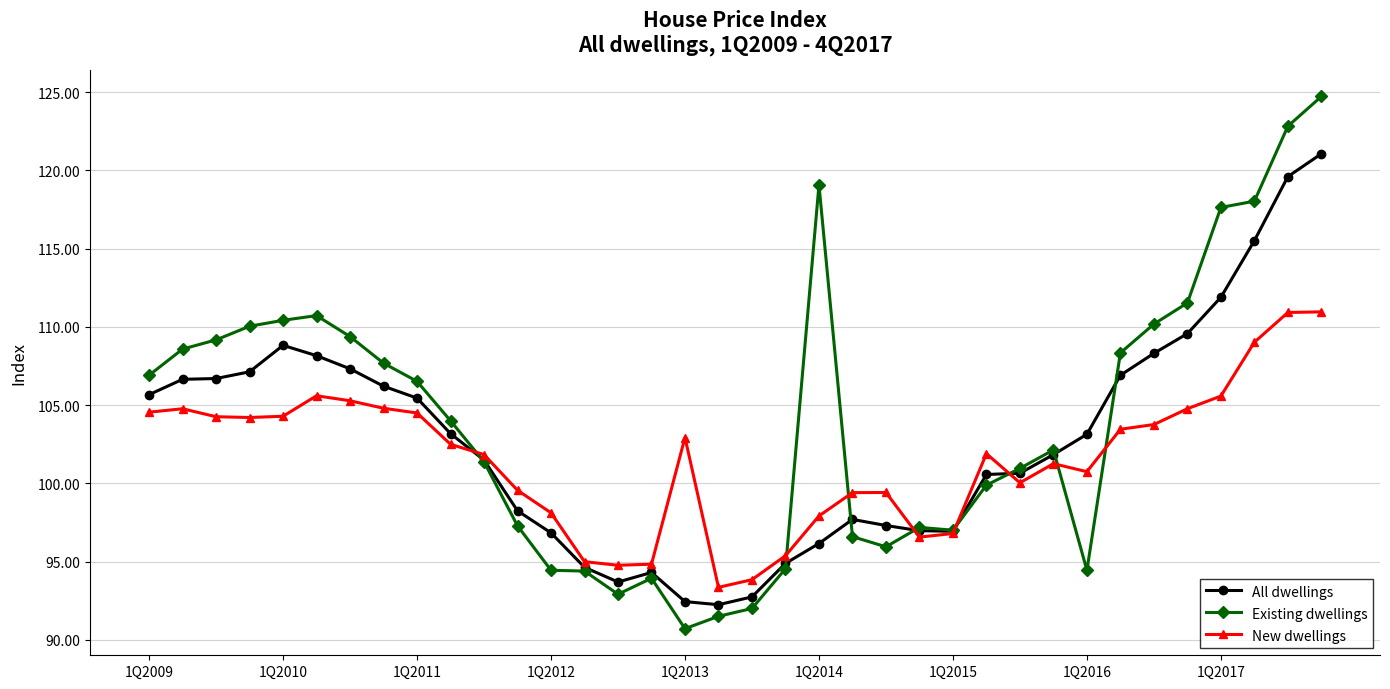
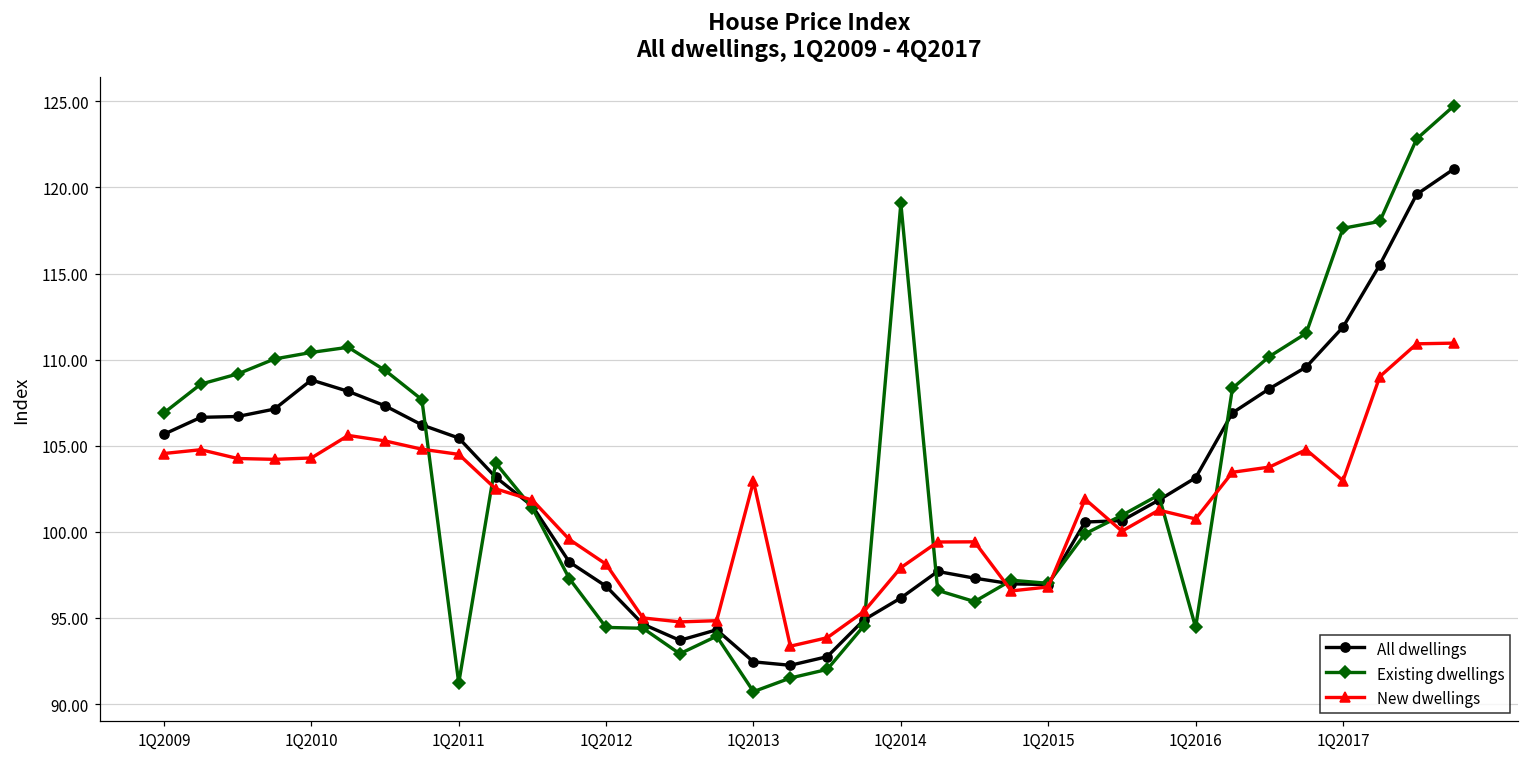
  {
    "All dwellings": {
      "1Q2009": 105.7,
      "1Q2010": 108.8,
      "1Q2011": 105.5,
      "1Q2012": 96.8,
      "1Q2013": 92.5,
      "1Q2014": 96.2,
      "1Q2016": 103.1,
      "1Q2017": 111.9
    },
    "Existing dwellings": {
      "1Q2009": 106.9,
      "1Q2010": 110.4,
-     "1Q2011": 106.5,
+     "1Q2011": 91.2,
      "1Q2012": 94.5,
      "1Q2013": 90.7,
      "1Q2014": 119.1,
      "1Q2016": 94.5,
      "1Q2017": 117.6
    },
    "New dwellings": {
      "1Q2009": 104.6,
      "1Q2010": 104.3,
      "1Q2011": 104.5,
      "1Q2012": 98.1,
      "1Q2013": 102.9,
      "1Q2014": 97.9,
      "1Q2016": 100.8,
-     "1Q2017": 105.6
+     "1Q2017": 103.0
    }
  }
